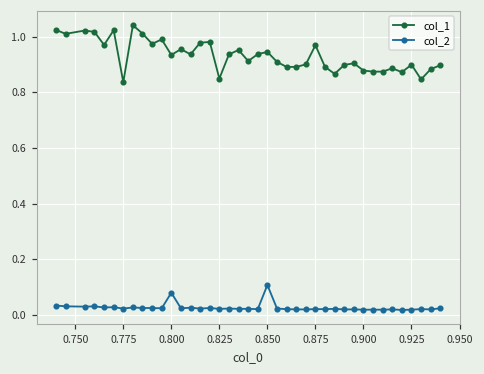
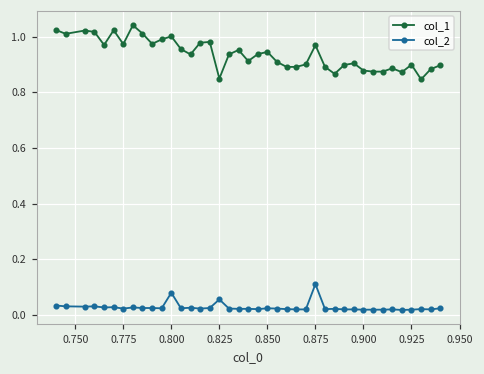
  {
    "col_1": {
-     "0.775": 0.84,
-     "0.800": 0.94,
+     "0.775": 0.97,
+     "0.800": 1.00,
      "0.825": 0.85,
      "0.850": 0.95,
      "0.875": 0.97,
      "0.900": 0.88,
      "0.925": 0.90
    },
    "col_2": {
      "0.775": 0.02,
      "0.800": 0.08,
-     "0.825": 0.02,
-     "0.850": 0.11,
-     "0.875": 0.02,
+     "0.825": 0.06,
+     "0.850": 0.02,
+     "0.875": 0.11,
      "0.900": 0.02,
      "0.925": 0.02
    }
  }
